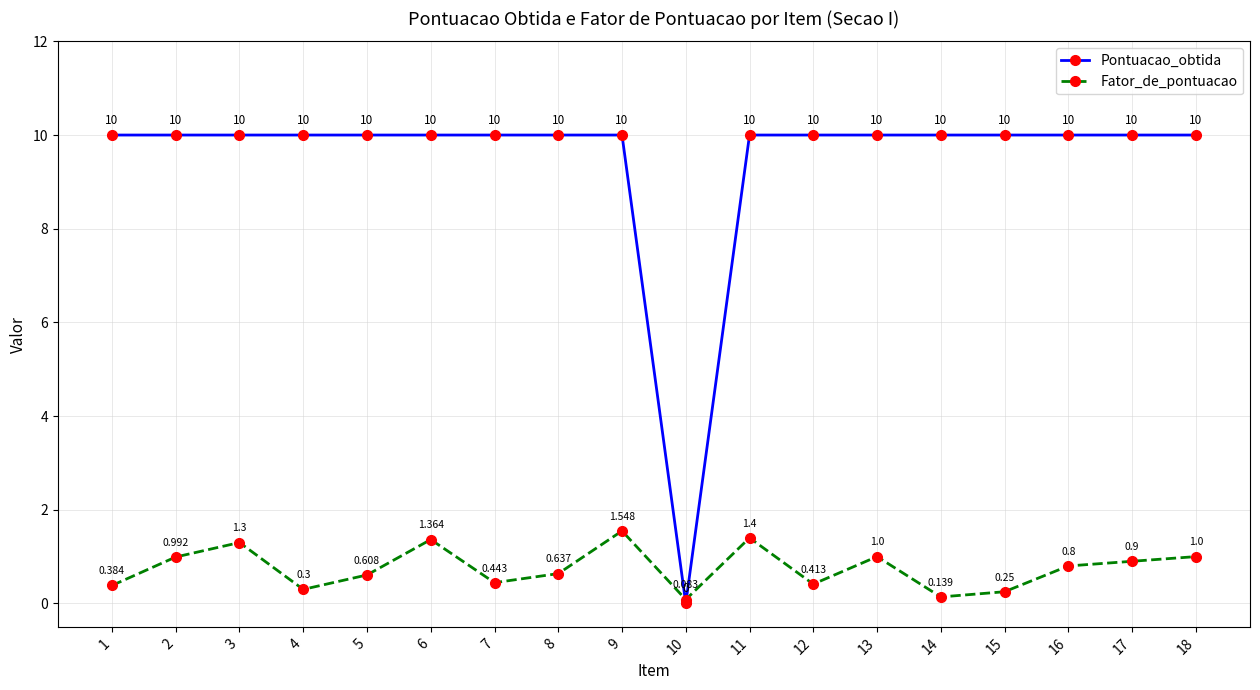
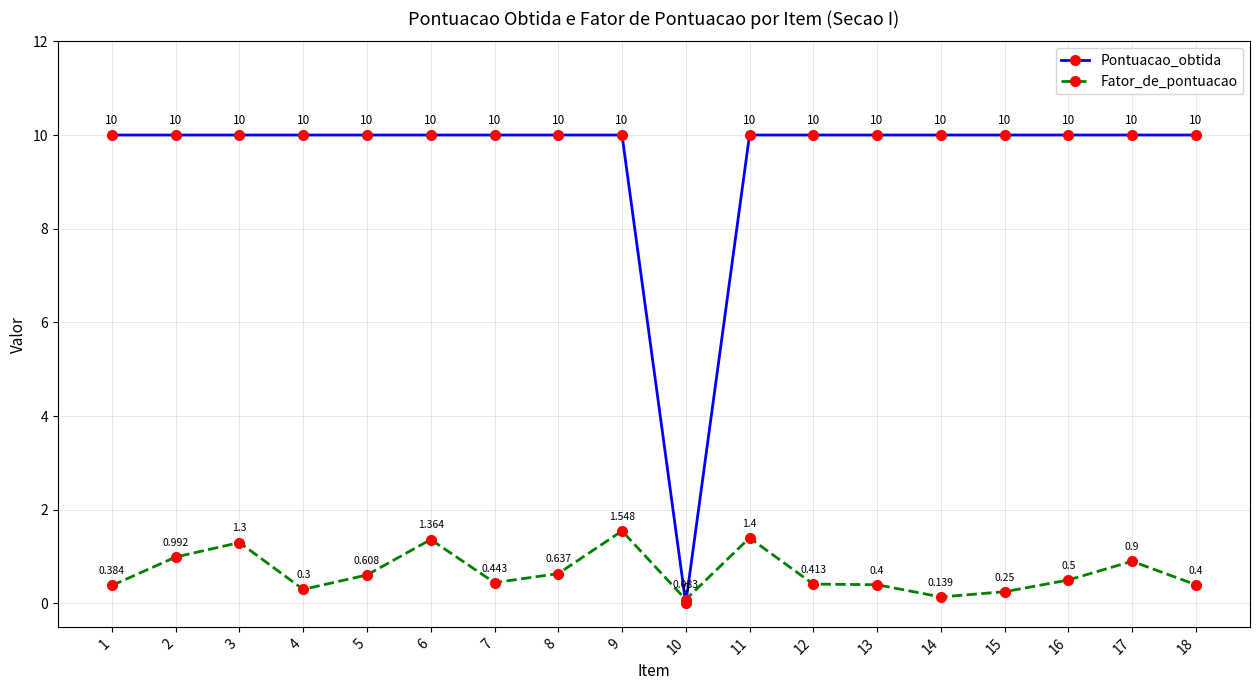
  {
    "Pontuacao_obtida": {
      "1": 10,
      "2": 10,
      "3": 10,
      "4": 10,
      "5": 10,
      "6": 10,
      "7": 10,
      "8": 10,
      "9": 10,
      "11": 10,
      "12": 10,
      "13": 10,
      "14": 10,
      "15": 10,
      "16": 10,
      "17": 10,
      "18": 10
    },
    "Fator_de_pontuacao": {
      "1": 0.384,
      "2": 0.992,
      "3": 1.3,
      "4": 0.3,
      "5": 0.608,
      "6": 1.364,
      "7": 0.443,
      "8": 0.637,
      "9": 1.548,
      "11": 1.4,
      "12": 0.413,
-     "13": 1.0,
+     "13": 0.4,
      "14": 0.139,
      "15": 0.25,
-     "16": 0.8,
+     "16": 0.5,
      "17": 0.9,
-     "18": 1.0
+     "18": 0.4
    }
  }
